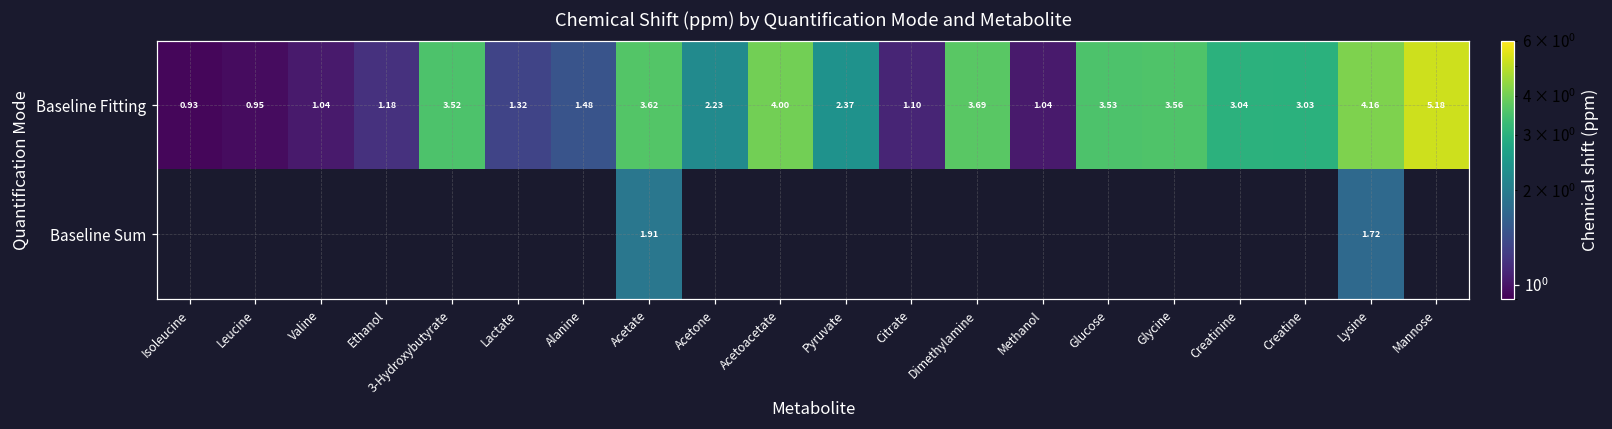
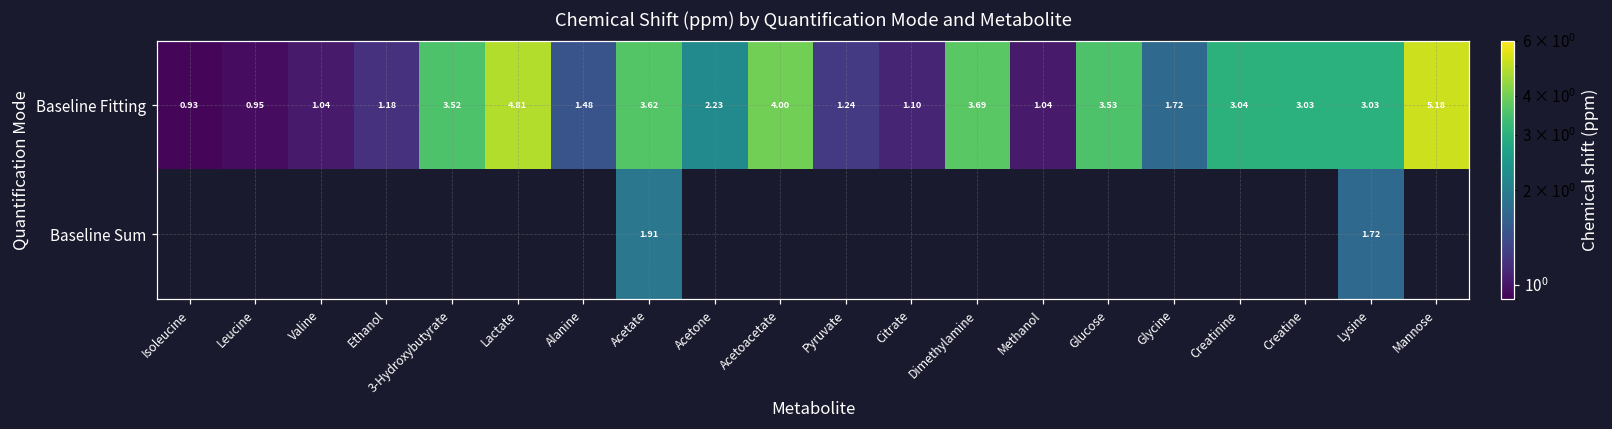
  {
    "Baseline Fitting": {
      "Isoleucine": 0.93,
      "Leucine": 0.95,
      "Valine": 1.04,
      "Ethanol": 1.18,
      "3-Hydroxybutyrate": 3.52,
-     "Lactate": 1.32,
+     "Lactate": 4.81,
      "Alanine": 1.48,
      "Acetate": 3.62,
      "Acetone": 2.23,
      "Acetoacetate": 4.00,
-     "Pyruvate": 2.37,
+     "Pyruvate": 1.24,
      "Citrate": 1.10,
      "Dimethylamine": 3.69,
      "Methanol": 1.04,
      "Glucose": 3.53,
-     "Glycine": 3.56,
+     "Glycine": 1.72,
      "Creatinine": 3.04,
      "Creatine": 3.03,
-     "Lysine": 4.16,
+     "Lysine": 3.03,
      "Mannose": 5.18
    },
    "Baseline Sum": {
      "Acetate": 1.91,
      "Lysine": 1.72
    }
  }
